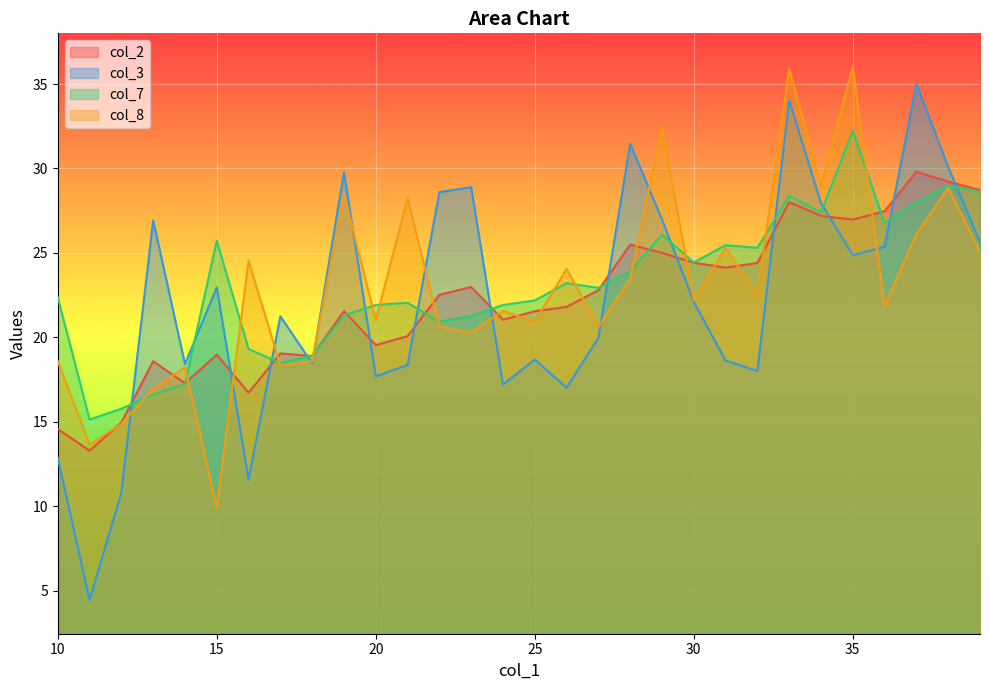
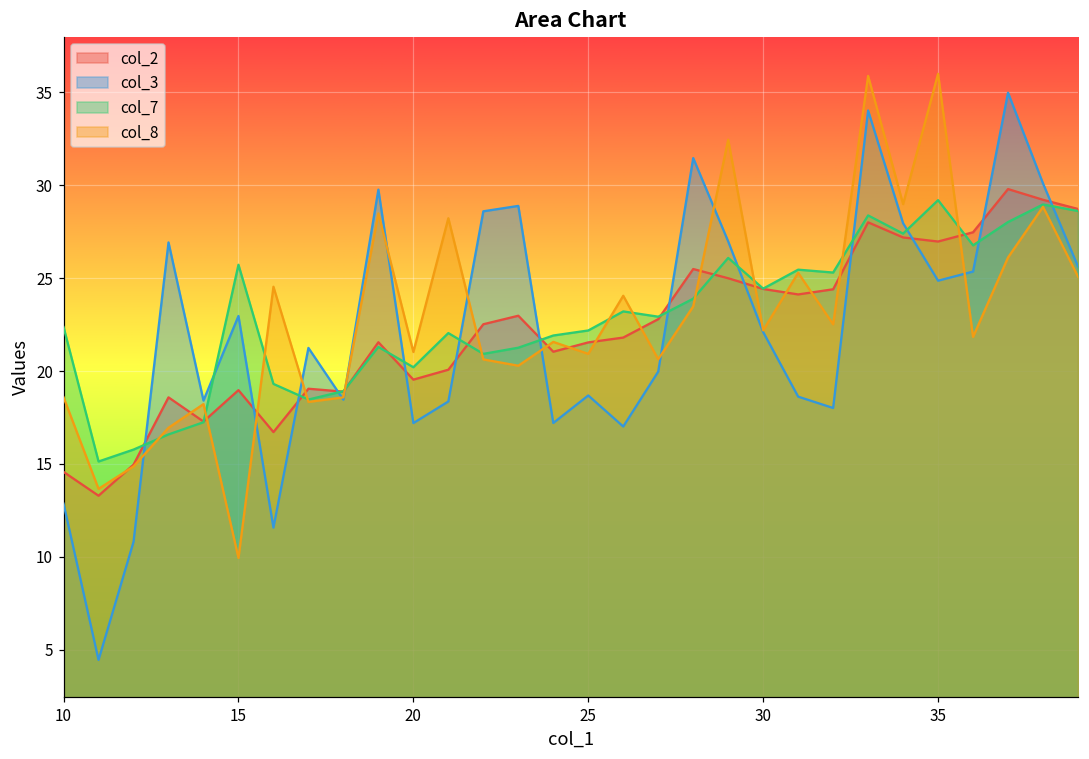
  {
    "col_3": {
      "10": 12.9,
      "15": 23.0,
-     "20": 17.7,
+     "20": 17.2,
      "25": 18.7,
      "35": 24.9
    },
    "col_7": {
      "10": 22.4,
      "15": 25.7,
-     "20": 21.9,
+     "20": 20.2,
      "25": 22.2,
-     "35": 32.2
+     "35": 29.2
    }
  }
